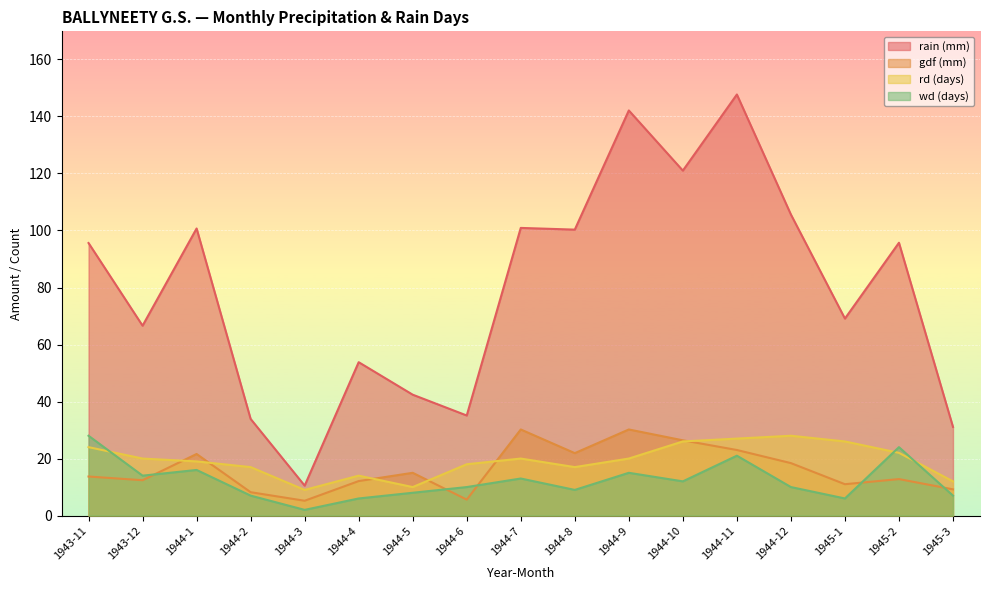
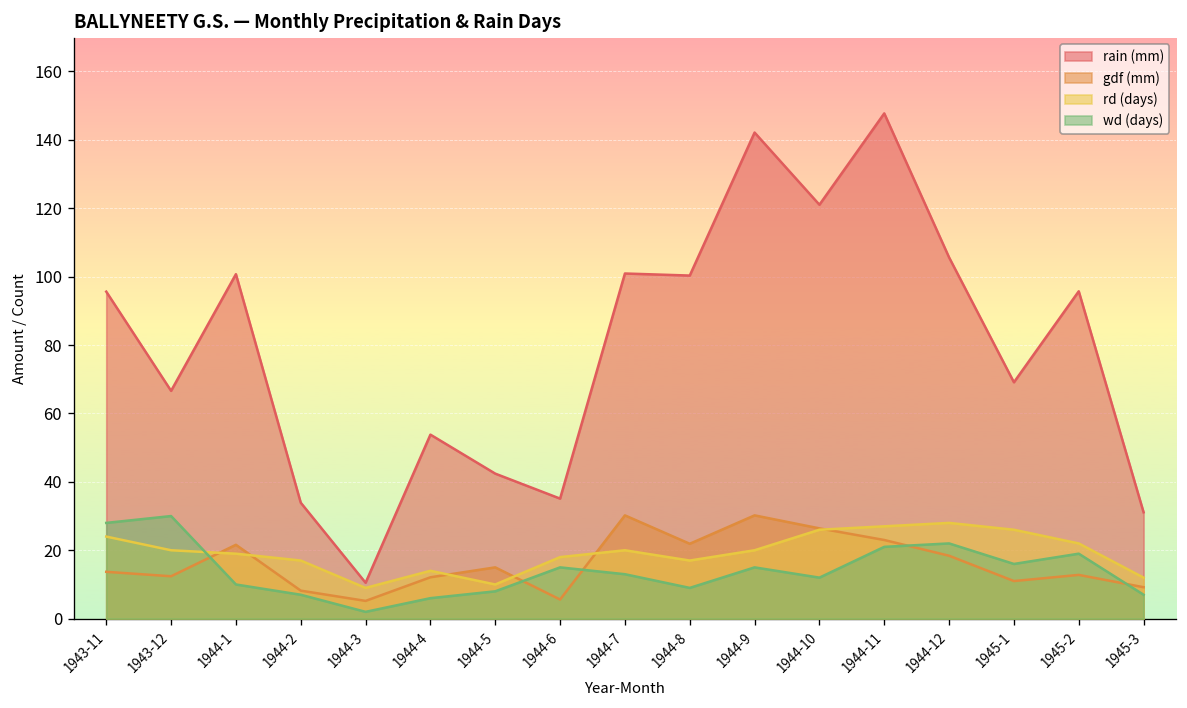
  {
    "wd (days)": {
      "1943-11": 28,
-     "1943-12": 14,
-     "1944-1": 16,
+     "1943-12": 30,
+     "1944-1": 10,
      "1944-2": 7,
      "1944-3": 2,
      "1944-4": 6,
      "1944-5": 8,
-     "1944-6": 10,
+     "1944-6": 15,
      "1944-7": 13,
      "1944-8": 9,
      "1944-9": 15,
      "1944-10": 12,
      "1944-11": 21,
-     "1944-12": 10,
-     "1945-1": 6,
-     "1945-2": 24,
+     "1944-12": 22,
+     "1945-1": 16,
+     "1945-2": 19,
      "1945-3": 7
    }
  }
